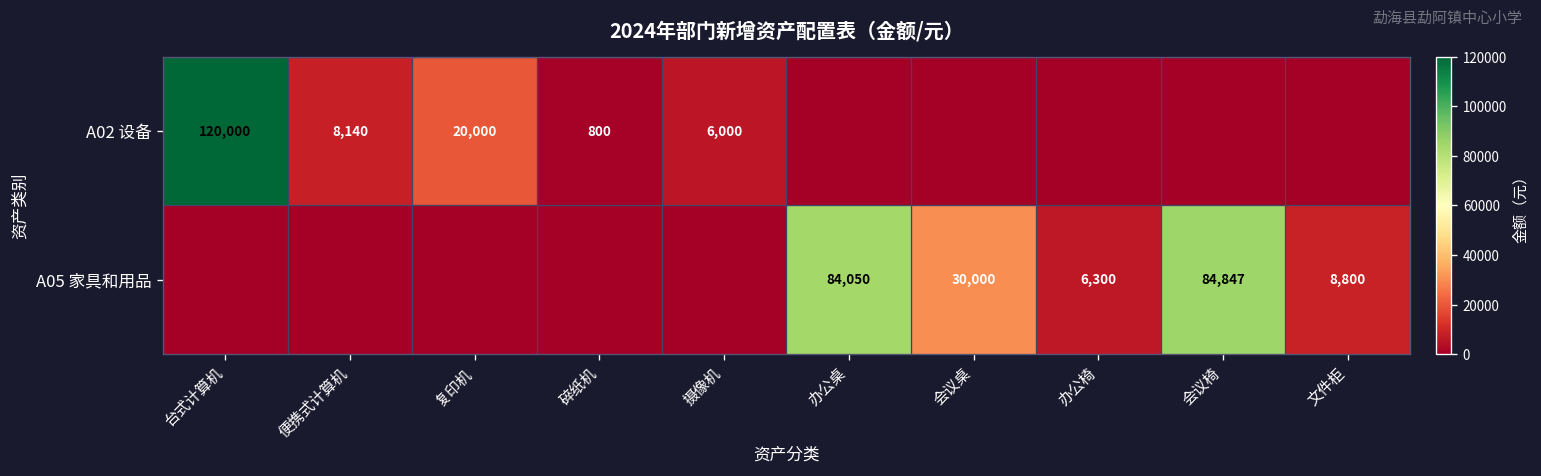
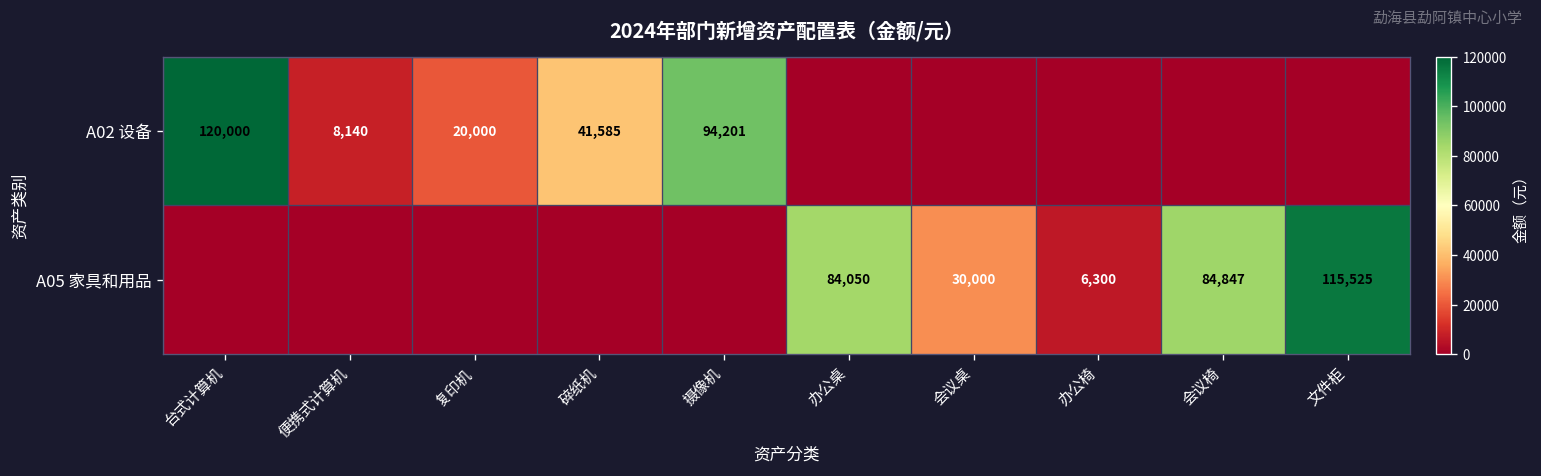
  {
    "A02 设备": {
      "台式计算机": "120,000",
      "便携式计算机": "8,140",
      "复印机": "20,000",
-     "碎纸机": "800",
-     "摄像机": "6,000"
+     "碎纸机": "41,585",
+     "摄像机": "94,201"
    },
    "A05 家具和用品": {
      "办公桌": "84,050",
      "会议桌": "30,000",
      "办公椅": "6,300",
      "会议椅": "84,847",
-     "文件柜": "8,800"
+     "文件柜": "115,525"
    }
  }
